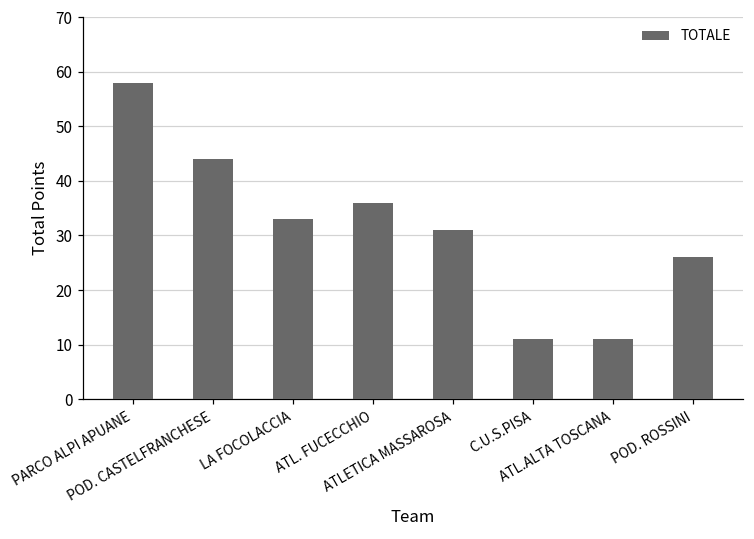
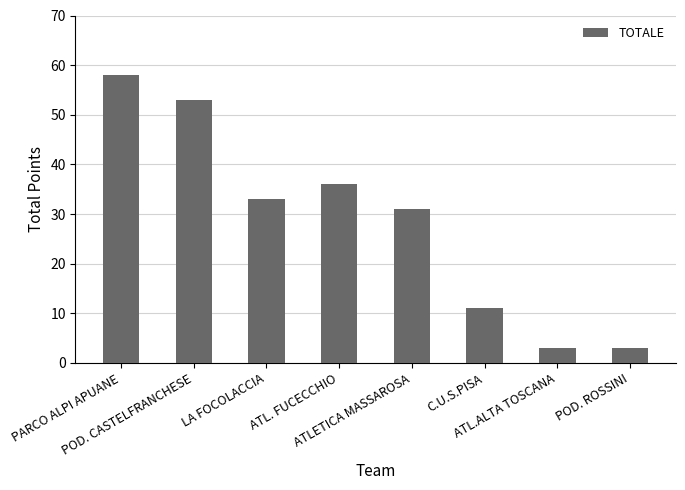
  {
    "PARCO ALPI APUANE": 58,
-   "POD. CASTELFRANCHESE": 44,
+   "POD. CASTELFRANCHESE": 53,
    "LA FOCOLACCIA": 33,
    "ATL. FUCECCHIO": 36,
    "ATLETICA MASSAROSA": 31,
    "C.U.S.PISA": 11,
-   "ATL.ALTA TOSCANA": 11,
-   "POD. ROSSINI": 26
+   "ATL.ALTA TOSCANA": 3,
+   "POD. ROSSINI": 3
  }
